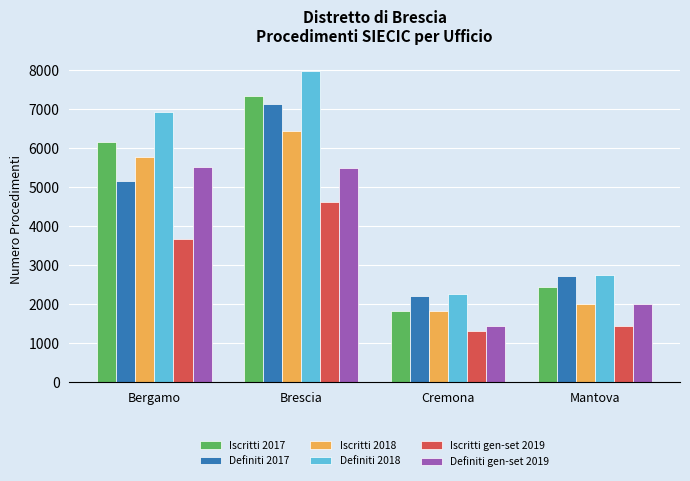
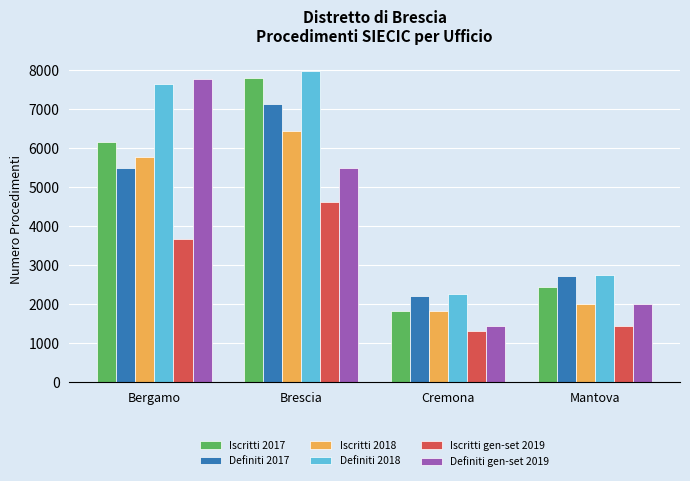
  {
    "Iscritti 2017": {
      "Bergamo": 6200,
-     "Brescia": 7300,
+     "Brescia": 7800,
      "Cremona": 1800,
      "Mantova": 2400
    },
    "Definiti 2017": {
-     "Bergamo": 5100,
+     "Bergamo": 5500,
      "Brescia": 7100,
      "Cremona": 2200,
      "Mantova": 2700
    },
    "Iscritti 2018": {
      "Bergamo": 5800,
      "Brescia": 6400,
      "Cremona": 1800,
      "Mantova": 2000
    },
    "Definiti 2018": {
-     "Bergamo": 6900,
+     "Bergamo": 7600,
      "Brescia": 8000,
      "Cremona": 2300,
      "Mantova": 2700
    },
    "Iscritti gen-set 2019": {
      "Bergamo": 3700,
      "Brescia": 4600,
      "Cremona": 1300,
      "Mantova": 1400
    },
    "Definiti gen-set 2019": {
-     "Bergamo": 5500,
+     "Bergamo": 7800,
      "Brescia": 5500,
      "Cremona": 1500,
      "Mantova": 2000
    }
  }
